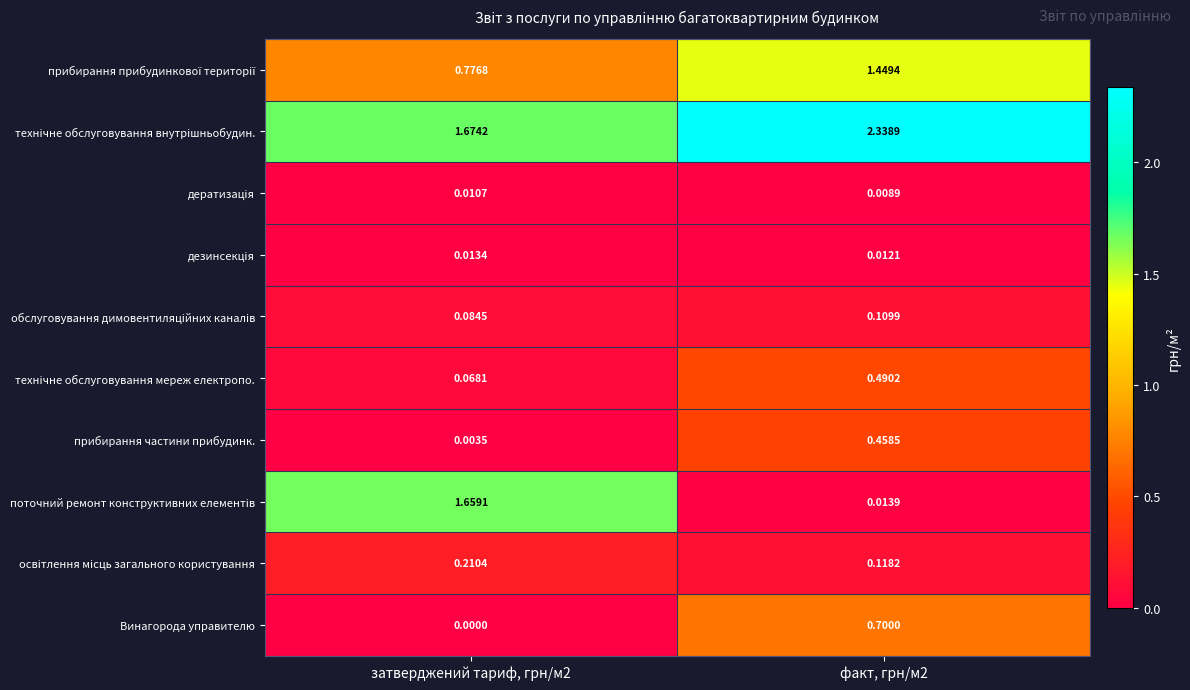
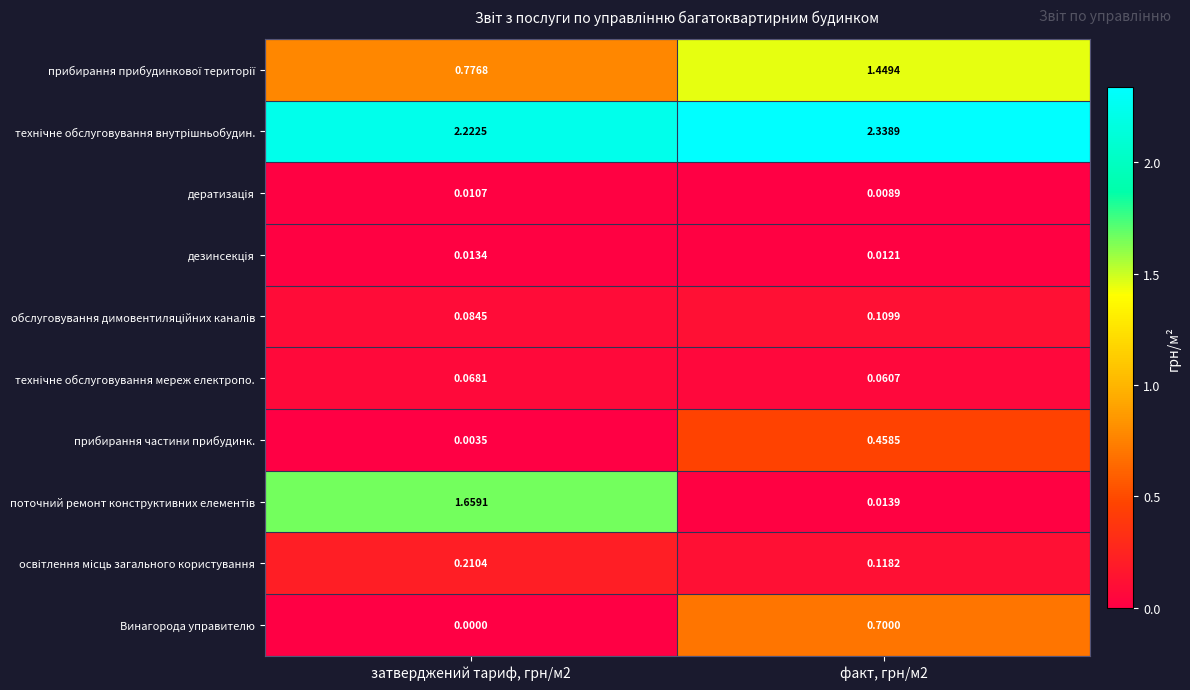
  {
    "прибирання прибудинкової території": {
      "затверджений тариф, грн/м2": 0.7768,
      "факт, грн/м2": 1.4494
    },
    "технічне обслуговування внутрішньобудин.": {
-     "затверджений тариф, грн/м2": 1.6742,
+     "затверджений тариф, грн/м2": 2.2225,
      "факт, грн/м2": 2.3389
    },
    "дератизація": {
      "затверджений тариф, грн/м2": 0.0107,
      "факт, грн/м2": 0.0089
    },
    "дезинсекція": {
      "затверджений тариф, грн/м2": 0.0134,
      "факт, грн/м2": 0.0121
    },
    "обслуговування димовентиляційних каналів": {
      "затверджений тариф, грн/м2": 0.0845,
      "факт, грн/м2": 0.1099
    },
    "технічне обслуговування мереж електропо.": {
      "затверджений тариф, грн/м2": 0.0681,
-     "факт, грн/м2": 0.4902
+     "факт, грн/м2": 0.0607
    },
    "прибирання частини прибудинк.": {
      "затверджений тариф, грн/м2": 0.0035,
      "факт, грн/м2": 0.4585
    },
    "поточний ремонт конструктивних елементів": {
      "затверджений тариф, грн/м2": 1.6591,
      "факт, грн/м2": 0.0139
    },
    "освітлення місць загального користування": {
      "затверджений тариф, грн/м2": 0.2104,
      "факт, грн/м2": 0.1182
    },
    "Винагорода управителю": {
      "затверджений тариф, грн/м2": 0.0000,
      "факт, грн/м2": 0.7000
    }
  }
